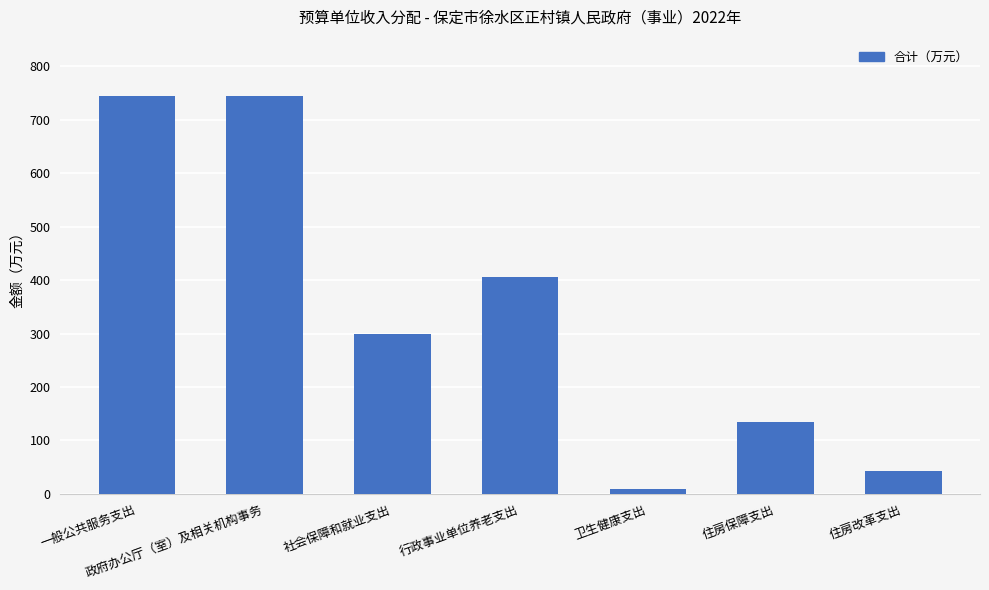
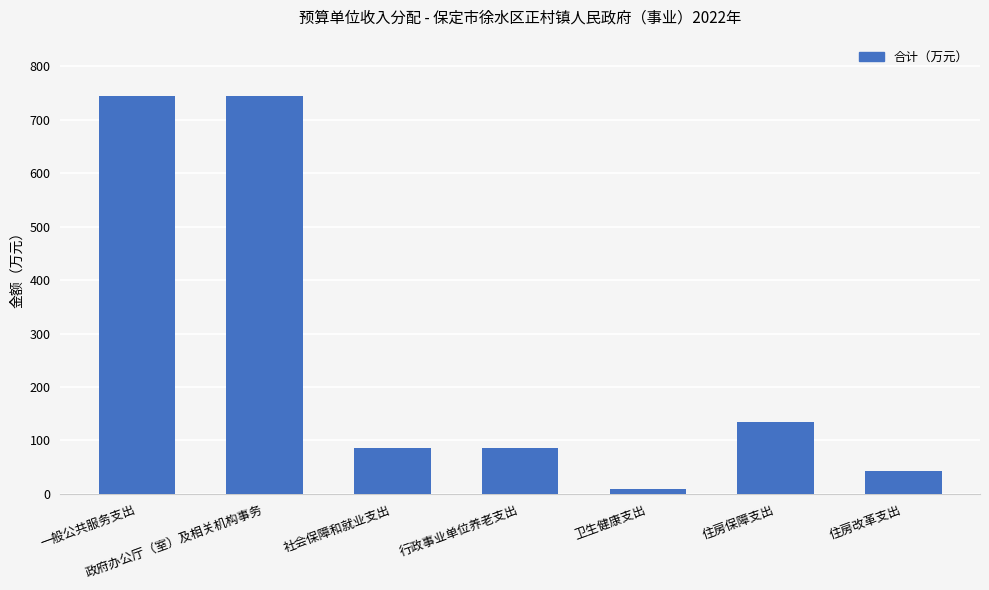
  {
    "一般公共服务支出": 740,
    "政府办公厅（室）及相关机构事务": 740,
-   "社会保障和就业支出": 300,
-   "行政事业单位养老支出": 410,
+   "社会保障和就业支出": 90,
+   "行政事业单位养老支出": 90,
    "卫生健康支出": 10,
    "住房保障支出": 140,
    "住房改革支出": 40
  }
